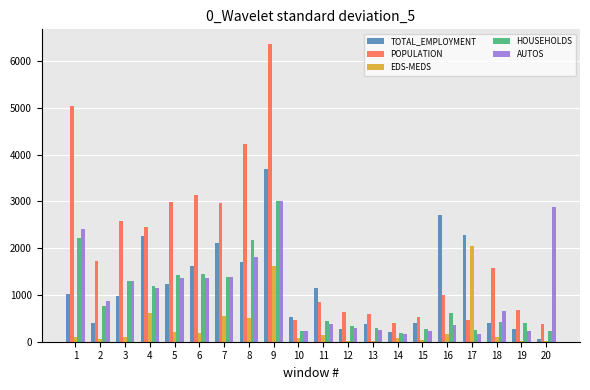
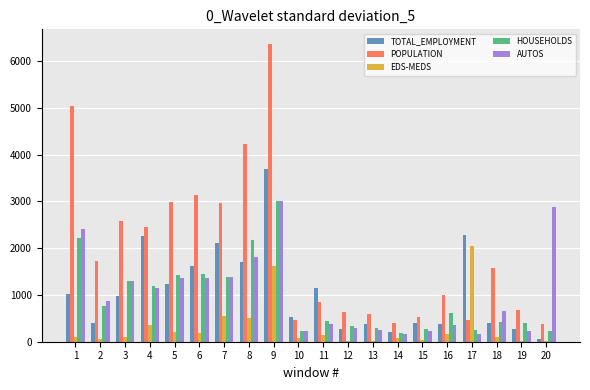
  {
    "TOTAL_EMPLOYMENT": {
      "1": 1000,
      "2": 400,
      "3": 1000,
      "4": 2300,
      "5": 1200,
      "6": 1600,
      "7": 2100,
      "8": 1700,
      "9": 3700,
      "10": 500,
      "11": 1200,
      "12": 300,
      "13": 400,
      "14": 200,
      "15": 400,
-     "16": 2700,
+     "16": 400,
      "17": 2300,
      "18": 400,
      "19": 300,
      "20": 100
    },
    "POPULATION": {
      "1": 5000,
      "2": 1700,
      "3": 2600,
      "4": 2500,
      "5": 3000,
      "6": 3100,
      "7": 3000,
      "8": 4200,
      "9": 6400,
      "10": 500,
      "11": 800,
      "12": 600,
      "13": 600,
      "14": 400,
      "15": 500,
      "16": 1000,
      "17": 500,
      "18": 1600,
      "19": 700,
      "20": 400
    },
    "EDS-MEDS": {
      "1": 100,
      "3": 100,
-     "4": 600,
+     "4": 400,
      "5": 200,
      "6": 200,
      "7": 500,
      "8": 500,
      "9": 1600,
      "10": 100,
      "11": 100,
      "14": 100,
      "16": 200,
      "17": 2000,
      "18": 100
    },
    "HOUSEHOLDS": {
      "1": 2200,
      "2": 800,
      "3": 1300,
      "4": 1200,
      "5": 1400,
      "6": 1500,
      "7": 1400,
      "8": 2200,
      "9": 3000,
      "10": 200,
      "11": 400,
      "12": 300,
      "13": 300,
      "14": 200,
      "15": 300,
      "16": 600,
      "17": 300,
      "18": 400,
      "19": 400,
      "20": 200
    },
    "AUTOS": {
      "1": 2400,
      "2": 900,
      "3": 1300,
      "4": 1200,
      "5": 1400,
      "6": 1400,
      "7": 1400,
      "8": 1800,
      "9": 3000,
      "10": 200,
      "11": 400,
      "12": 300,
      "13": 300,
      "14": 200,
      "15": 200,
      "16": 400,
      "17": 200,
      "18": 700,
      "19": 200,
      "20": 2900
    }
  }
